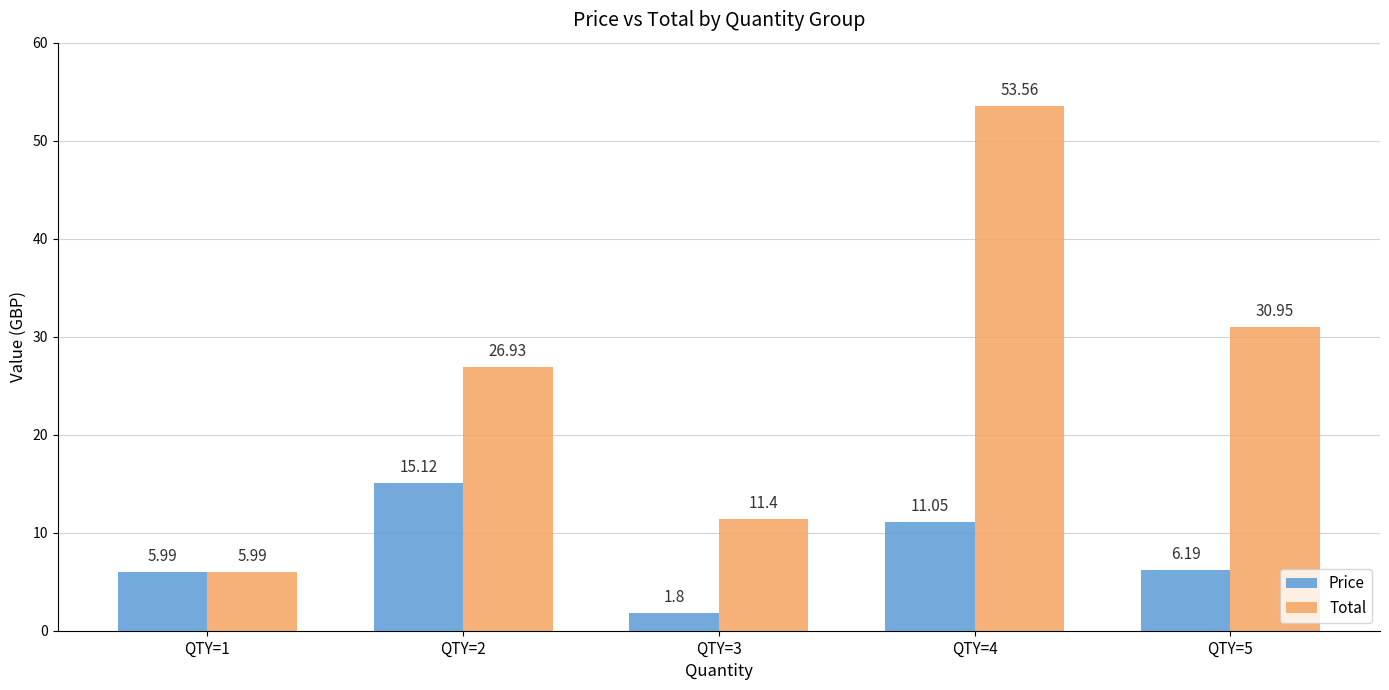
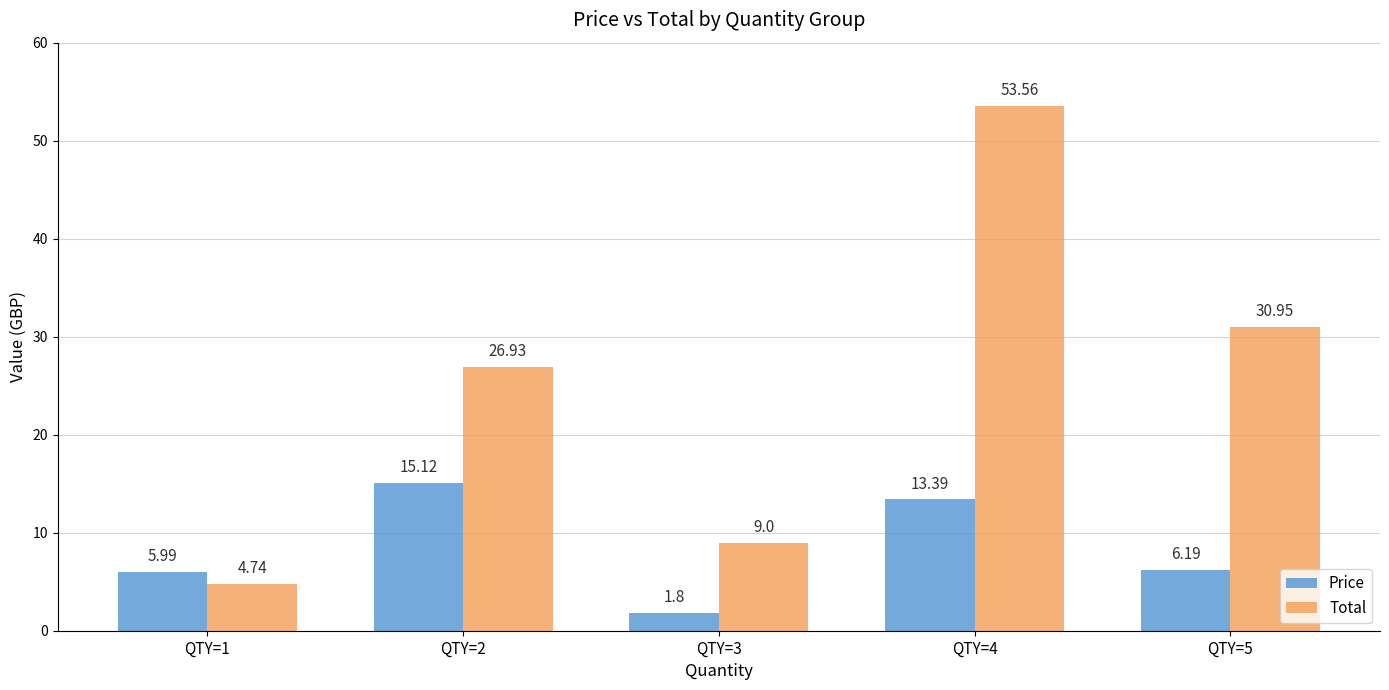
  {
    "Price": {
      "QTY=1": 5.99,
      "QTY=2": 15.12,
      "QTY=3": 1.8,
-     "QTY=4": 11.05,
+     "QTY=4": 13.39,
      "QTY=5": 6.19
    },
    "Total": {
-     "QTY=1": 5.99,
+     "QTY=1": 4.74,
      "QTY=2": 26.93,
-     "QTY=3": 11.4,
+     "QTY=3": 9.0,
      "QTY=4": 53.56,
      "QTY=5": 30.95
    }
  }
